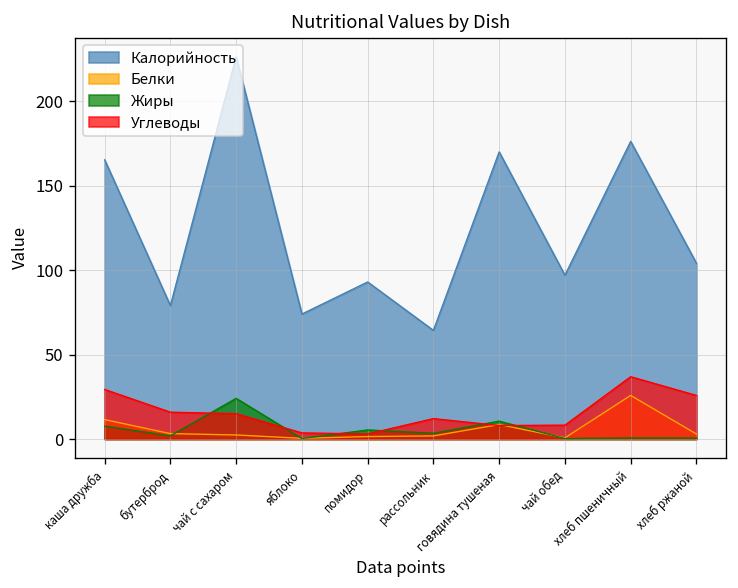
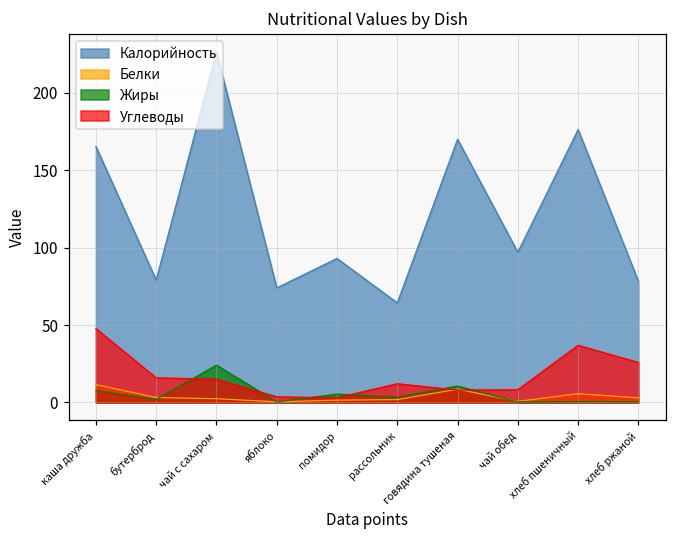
  {
    "Калорийность": {
      "каша дружба": 165,
      "бутерброд": 79,
      "яблоко": 74,
      "помидор": 93,
      "рассольник": 64,
      "говядина тушеная": 170,
      "чай обед": 97,
      "хлеб пшеничный": 176,
-     "хлеб ржаной": 104
+     "хлеб ржаной": 78
    },
    "Белки": {
      "каша дружба": 12,
      "чай с сахаром": 2,
-     "хлеб пшеничный": 26,
+     "хлеб пшеничный": 6,
      "хлеб ржаной": 3
    },
    "Жиры": {
      "каша дружба": 8,
      "чай с сахаром": 24,
      "помидор": 5,
      "говядина тушеная": 11,
      "хлеб пшеничный": 1,
      "хлеб ржаной": 1
    },
    "Углеводы": {
-     "каша дружба": 29,
+     "каша дружба": 48,
      "бутерброд": 16,
      "чай с сахаром": 15,
      "яблоко": 4,
      "рассольник": 12,
      "чай обед": 8,
      "хлеб пшеничный": 37,
      "хлеб ржаной": 26
    }
  }
